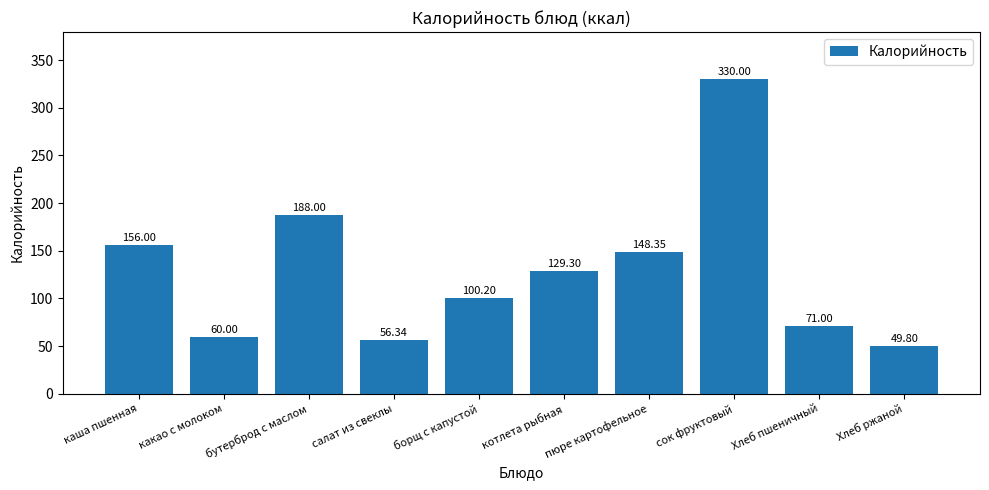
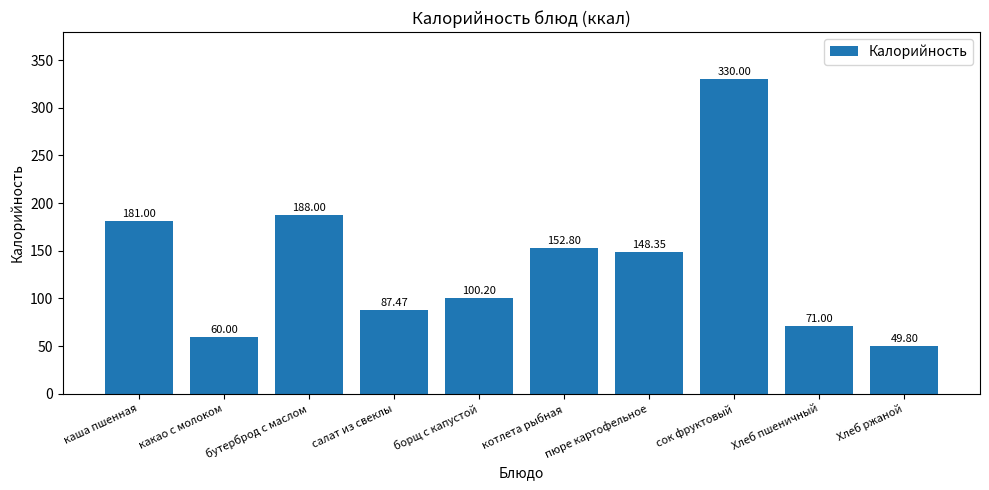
  {
-   "каша пшенная": 156.00,
+   "каша пшенная": 181.00,
    "какао с молоком": 60.00,
    "бутерброд с маслом": 188.00,
-   "салат из свеклы": 56.34,
+   "салат из свеклы": 87.47,
    "борщ с капустой": 100.20,
-   "котлета рыбная": 129.30,
+   "котлета рыбная": 152.80,
    "пюре картофельное": 148.35,
    "сок фруктовый": 330.00,
    "Хлеб пшеничный": 71.00,
    "Хлеб ржаной": 49.80
  }
